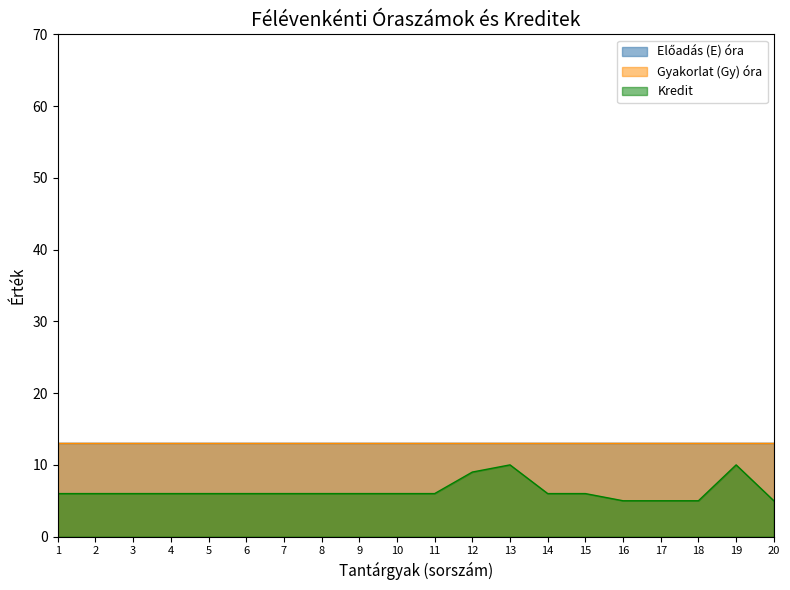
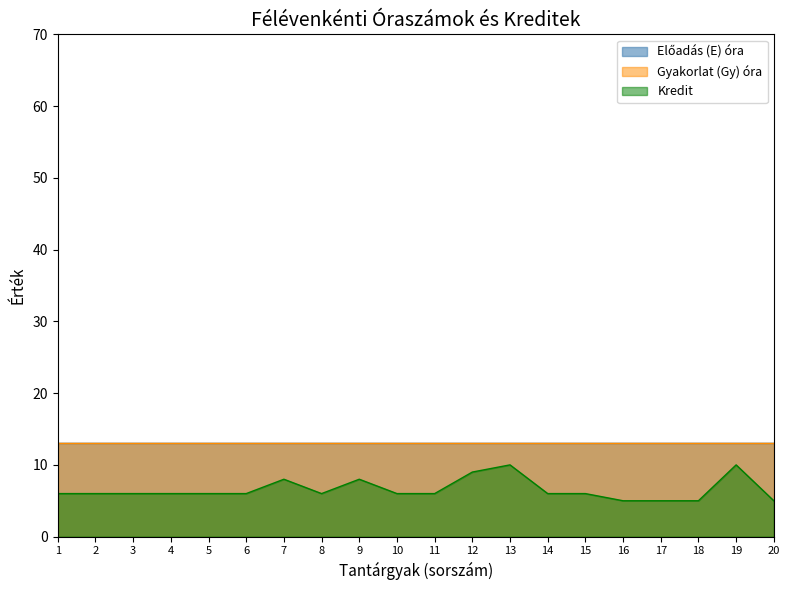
  {
    "Gyakorlat (Gy) óra": {
      "1": 13,
      "2": 13,
      "3": 13,
      "4": 13,
      "5": 13,
      "6": 13,
      "7": 13,
      "8": 13,
      "9": 13,
      "10": 13,
      "11": 13,
      "12": 13,
      "13": 13,
      "14": 13,
      "15": 13,
      "16": 13,
      "17": 13,
      "18": 13,
      "19": 13,
      "20": 13
    },
    "Kredit": {
      "1": 6,
      "2": 6,
      "3": 6,
      "4": 6,
      "5": 6,
      "6": 6,
-     "7": 6,
+     "7": 8,
      "8": 6,
-     "9": 6,
+     "9": 8,
      "10": 6,
      "11": 6,
      "12": 9,
      "13": 10,
      "14": 6,
      "15": 6,
      "16": 5,
      "17": 5,
      "18": 5,
      "19": 10,
      "20": 5
    }
  }
